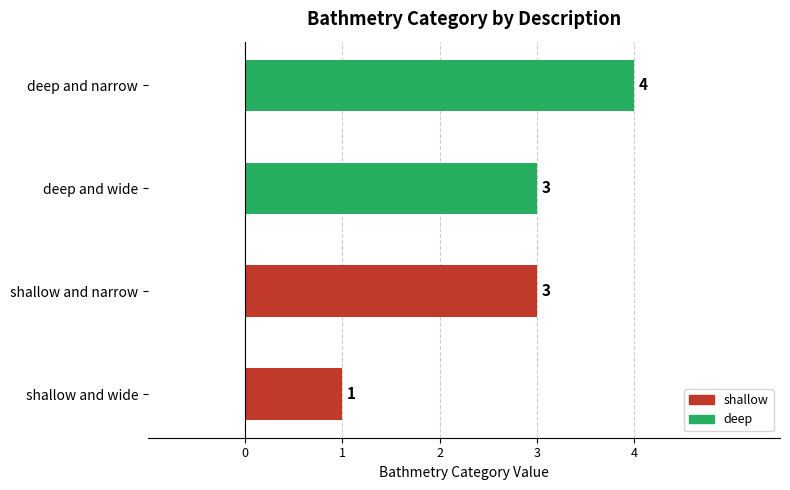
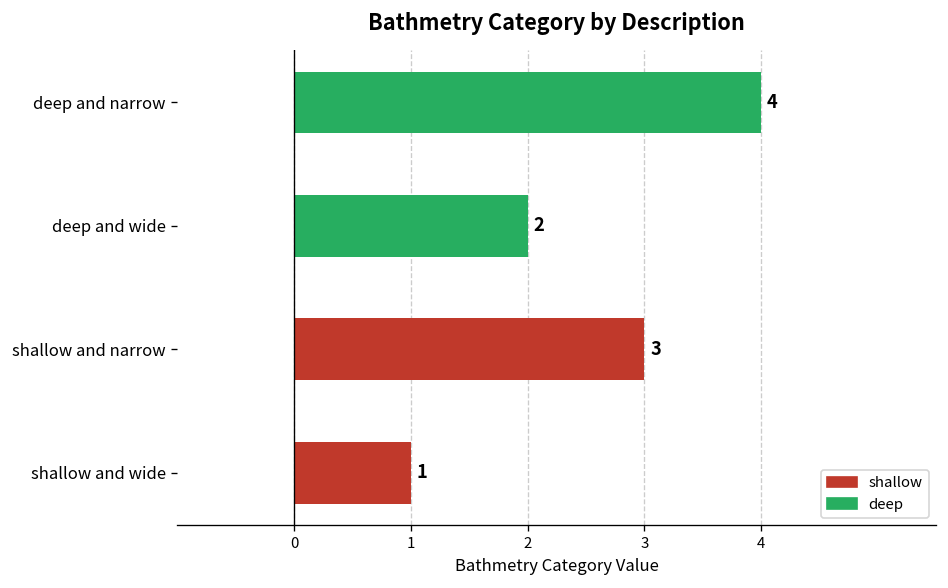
  {
    "deep and narrow": 4,
-   "deep and wide": 3,
+   "deep and wide": 2,
    "shallow and narrow": 3,
    "shallow and wide": 1
  }
